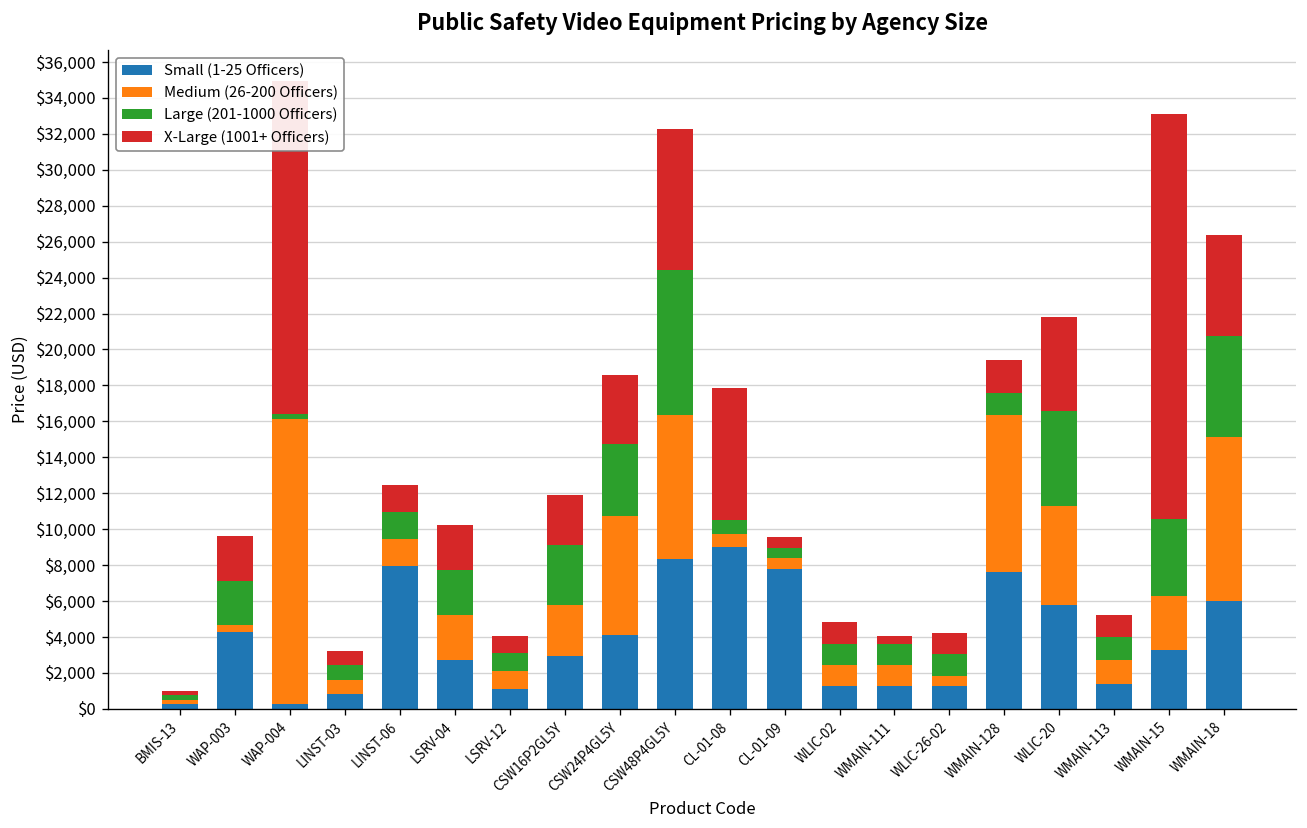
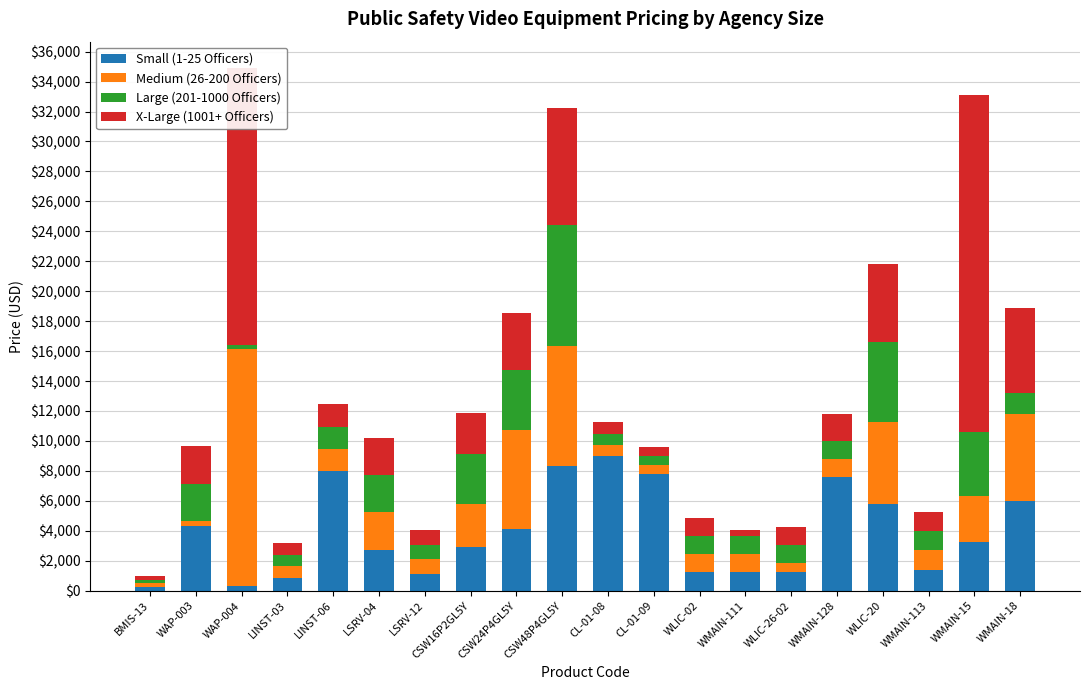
  {
    "Small (1-25 Officers)": {
      "BMIS-13": "$300",
      "WAP-003": "$4,300",
      "WAP-004": "$300",
      "LINST-03": "$800",
      "LINST-06": "$8,000",
      "LSRV-04": "$2,700",
      "LSRV-12": "$1,100",
      "CSW16P2GL5Y": "$2,900",
      "CSW24P4GL5Y": "$4,100",
      "CSW48P4GL5Y": "$8,300",
      "CL-01-08": "$9,000",
      "CL-01-09": "$7,800",
      "WLIC-02": "$1,200",
      "WMAIN-111": "$1,200",
      "WLIC-26-02": "$1,200",
      "WMAIN-128": "$7,600",
      "WLIC-20": "$5,800",
      "WMAIN-113": "$1,400",
      "WMAIN-15": "$3,300",
      "WMAIN-18": "$6,000"
    },
    "Medium (26-200 Officers)": {
      "BMIS-13": "$200",
      "WAP-003": "$300",
      "WAP-004": "$15,800",
      "LINST-03": "$800",
      "LINST-06": "$1,500",
      "LSRV-04": "$2,500",
      "LSRV-12": "$1,000",
      "CSW16P2GL5Y": "$2,900",
      "CSW24P4GL5Y": "$6,600",
      "CSW48P4GL5Y": "$8,100",
      "CL-01-08": "$800",
      "CL-01-09": "$600",
      "WLIC-02": "$1,200",
      "WMAIN-111": "$1,200",
      "WLIC-26-02": "$600",
-     "WMAIN-128": "$8,800",
+     "WMAIN-128": "$1,200",
      "WLIC-20": "$5,500",
      "WMAIN-113": "$1,300",
      "WMAIN-15": "$3,100",
-     "WMAIN-18": "$9,100"
+     "WMAIN-18": "$5,800"
    },
    "Large (201-1000 Officers)": {
      "BMIS-13": "$200",
      "WAP-003": "$2,500",
      "WAP-004": "$300",
      "LINST-03": "$800",
      "LINST-06": "$1,500",
      "LSRV-04": "$2,500",
      "LSRV-12": "$1,000",
      "CSW16P2GL5Y": "$3,400",
      "CSW24P4GL5Y": "$4,000",
      "CSW48P4GL5Y": "$8,100",
      "CL-01-08": "$800",
      "CL-01-09": "$600",
      "WLIC-02": "$1,200",
      "WMAIN-111": "$1,200",
      "WLIC-26-02": "$1,200",
      "WMAIN-128": "$1,200",
      "WLIC-20": "$5,300",
      "WMAIN-113": "$1,300",
      "WMAIN-15": "$4,300",
-     "WMAIN-18": "$5,600"
+     "WMAIN-18": "$1,400"
    },
    "X-Large (1001+ Officers)": {
      "BMIS-13": "$200",
      "WAP-003": "$2,500",
      "LINST-03": "$800",
      "LINST-06": "$1,500",
      "LSRV-04": "$2,500",
      "LSRV-12": "$1,000",
      "CSW16P2GL5Y": "$2,800",
      "CSW24P4GL5Y": "$3,900",
      "CSW48P4GL5Y": "$7,900",
-     "CL-01-08": "$7,400",
+     "CL-01-08": "$800",
      "CL-01-09": "$600",
      "WLIC-02": "$1,200",
      "WMAIN-111": "$400",
      "WLIC-26-02": "$1,200",
      "WMAIN-128": "$1,800",
      "WLIC-20": "$5,200",
      "WMAIN-113": "$1,300",
      "WMAIN-15": "$22,500",
      "WMAIN-18": "$5,600"
    }
  }
